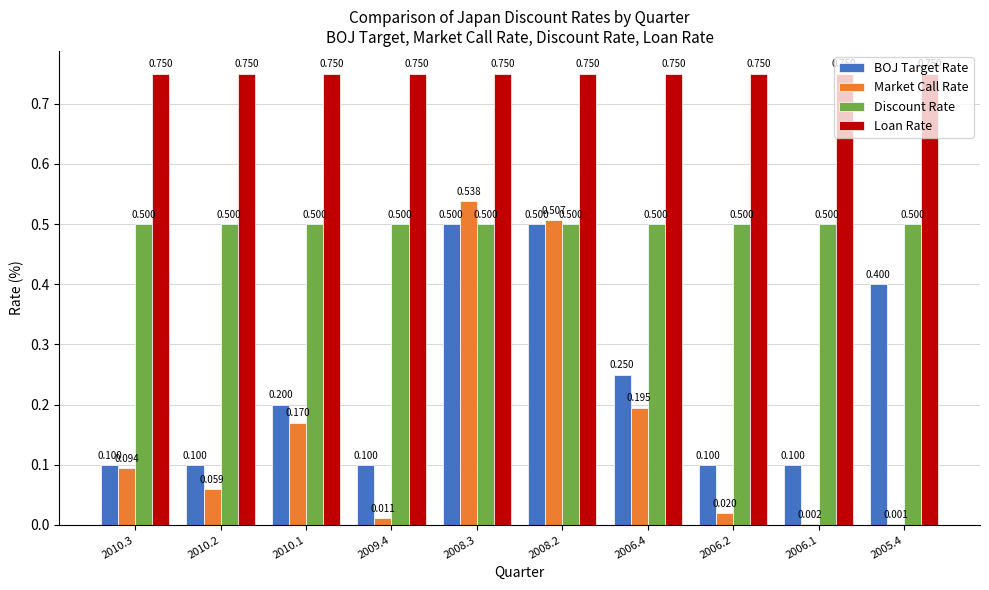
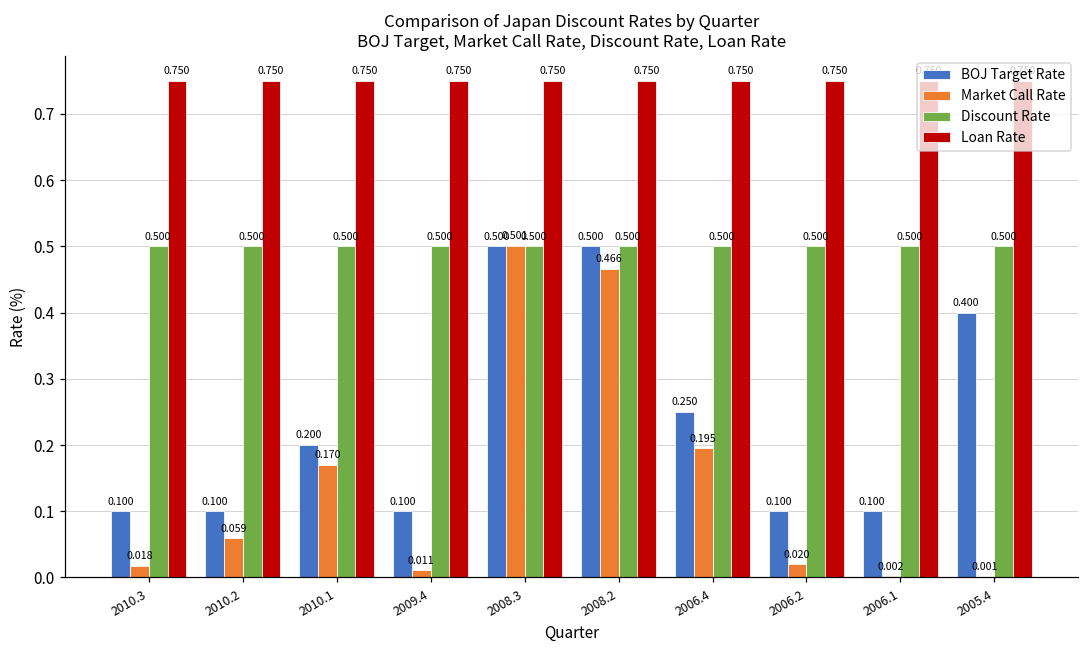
  {
    "BOJ Target Rate": {
      "2010.3": 0.100,
      "2010.2": 0.100,
      "2010.1": 0.200,
      "2009.4": 0.100,
      "2008.2": 0.500,
      "2006.4": 0.250,
      "2006.2": 0.100,
      "2006.1": 0.100,
      "2005.4": 0.400
    },
    "Market Call Rate": {
-     "2010.3": 0.094,
+     "2010.3": 0.018,
      "2010.2": 0.059,
      "2010.1": 0.170,
      "2009.4": 0.011,
-     "2008.3": 0.538,
-     "2008.2": 0.507,
+     "2008.3": 0.501,
+     "2008.2": 0.466,
      "2006.4": 0.195,
      "2006.2": 0.020,
      "2006.1": 0.002,
      "2005.4": 0.001
    },
    "Discount Rate": {
      "2010.3": 0.500,
      "2010.2": 0.500,
      "2010.1": 0.500,
      "2009.4": 0.500,
      "2008.2": 0.500,
      "2006.4": 0.500,
      "2006.2": 0.500,
      "2006.1": 0.500,
      "2005.4": 0.500
    },
    "Loan Rate": {
      "2010.3": 0.750,
      "2010.2": 0.750,
      "2010.1": 0.750,
      "2009.4": 0.750,
      "2008.3": 0.750,
      "2008.2": 0.750,
      "2006.4": 0.750,
      "2006.2": 0.750
    }
  }
